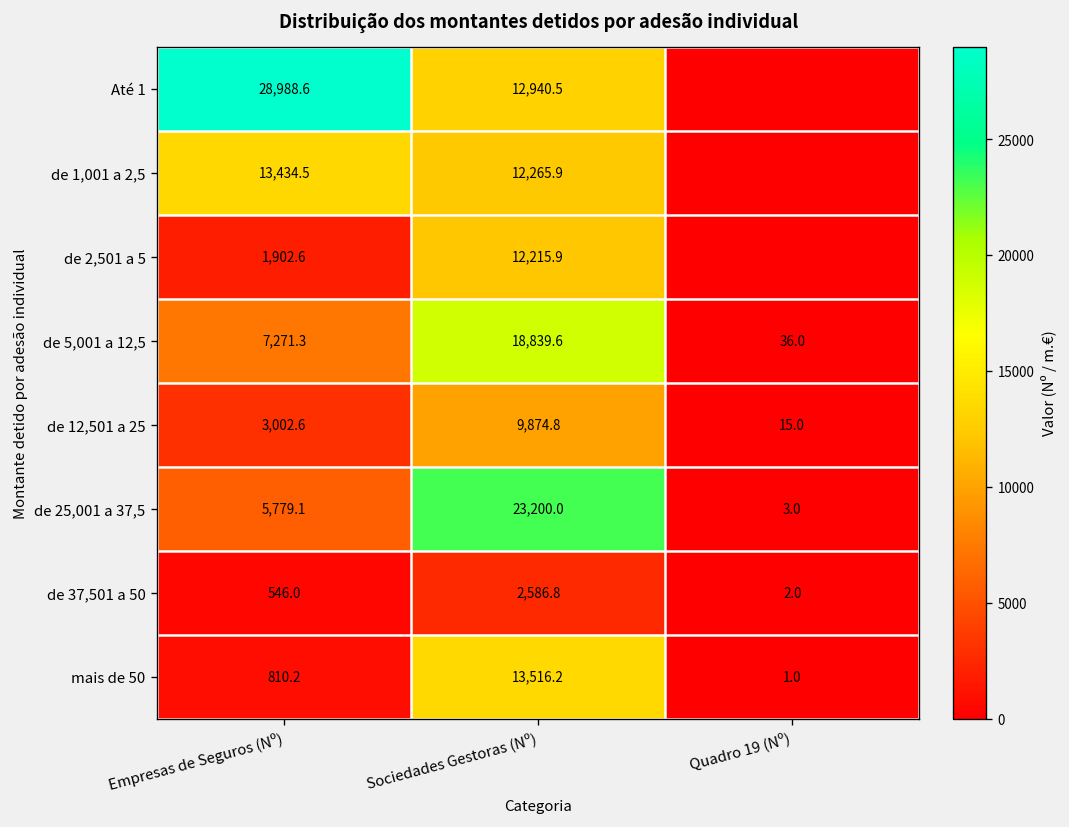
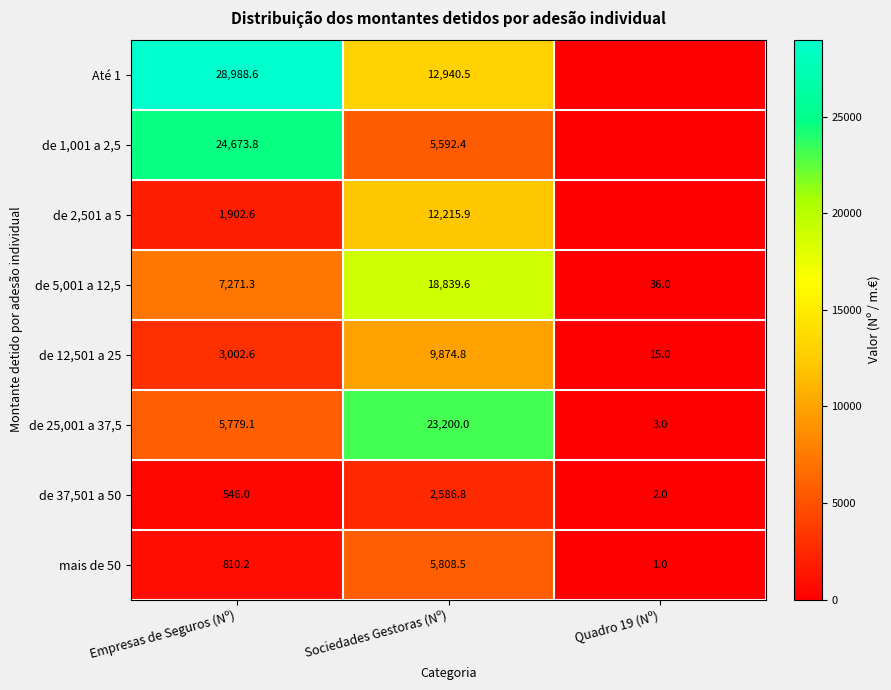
  {
    "Até 1": {
      "Empresas de Seguros (Nº)": "28,988.6",
      "Sociedades Gestoras (Nº)": "12,940.5"
    },
    "de 1,001 a 2,5": {
-     "Empresas de Seguros (Nº)": "13,434.5",
-     "Sociedades Gestoras (Nº)": "12,265.9"
+     "Empresas de Seguros (Nº)": "24,673.8",
+     "Sociedades Gestoras (Nº)": "5,592.4"
    },
    "de 2,501 a 5": {
      "Empresas de Seguros (Nº)": "1,902.6",
      "Sociedades Gestoras (Nº)": "12,215.9"
    },
    "de 5,001 a 12,5": {
      "Empresas de Seguros (Nº)": "7,271.3",
      "Sociedades Gestoras (Nº)": "18,839.6",
      "Quadro 19 (Nº)": "36.0"
    },
    "de 12,501 a 25": {
      "Empresas de Seguros (Nº)": "3,002.6",
      "Sociedades Gestoras (Nº)": "9,874.8",
      "Quadro 19 (Nº)": "15.0"
    },
    "de 25,001 a 37,5": {
      "Empresas de Seguros (Nº)": "5,779.1",
      "Sociedades Gestoras (Nº)": "23,200.0",
      "Quadro 19 (Nº)": "3.0"
    },
    "de 37,501 a 50": {
      "Empresas de Seguros (Nº)": "546.0",
      "Sociedades Gestoras (Nº)": "2,586.8",
      "Quadro 19 (Nº)": "2.0"
    },
    "mais de 50": {
      "Empresas de Seguros (Nº)": "810.2",
-     "Sociedades Gestoras (Nº)": "13,516.2",
+     "Sociedades Gestoras (Nº)": "5,808.5",
      "Quadro 19 (Nº)": "1.0"
    }
  }
